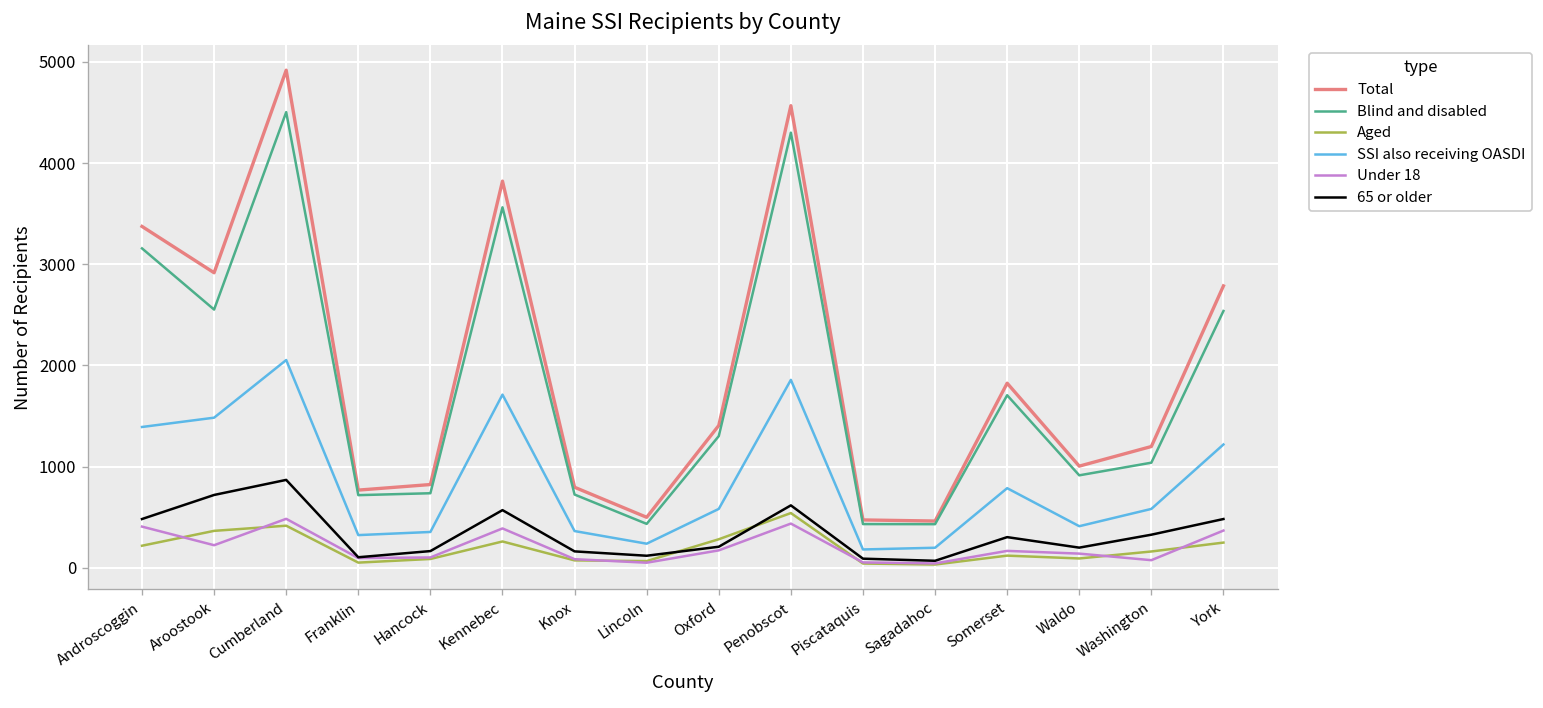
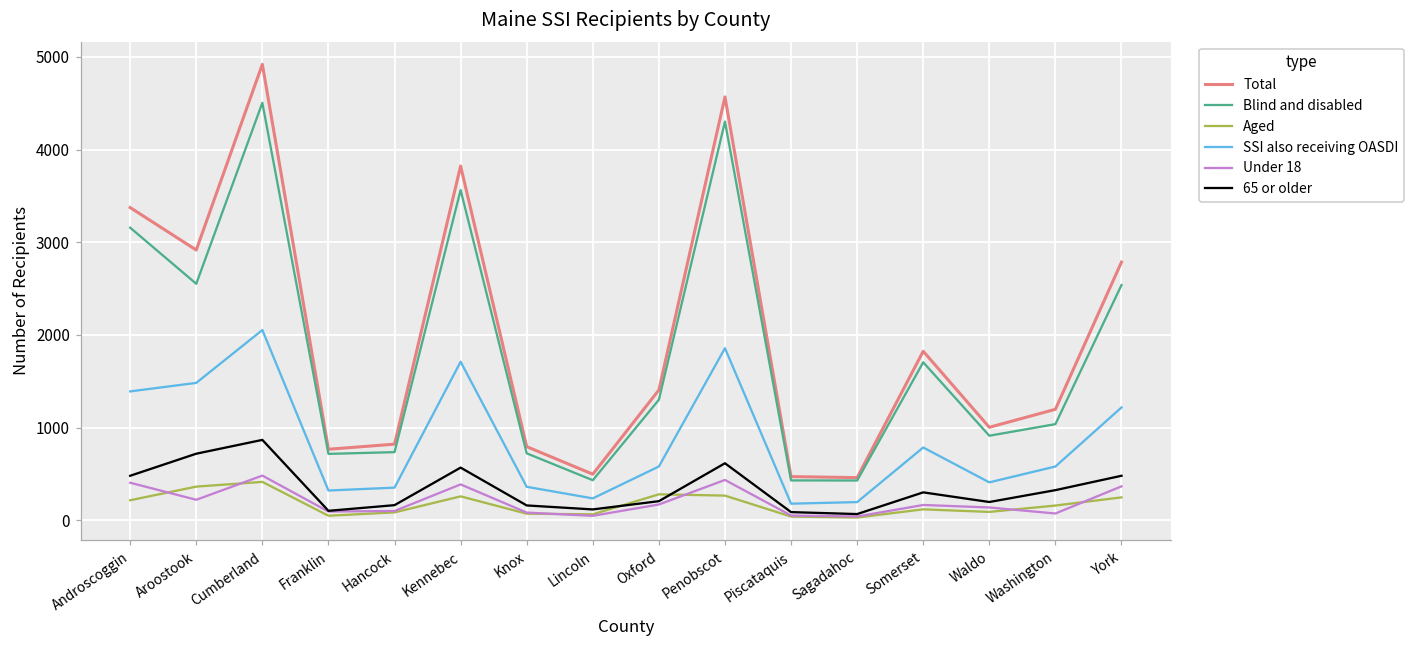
  {
    "Total": {
      "Androscoggin": 3400,
      "Aroostook": 2900,
      "Cumberland": 4900,
      "Franklin": 800,
      "Hancock": 800,
      "Kennebec": 3800,
      "Knox": 800,
      "Lincoln": 500,
      "Oxford": 1400,
      "Penobscot": 4600,
      "Piscataquis": 500,
      "Sagadahoc": 500,
      "Somerset": 1800,
      "Waldo": 1000,
      "Washington": 1200,
      "York": 2800
    },
    "Blind and disabled": {
      "Androscoggin": 3200,
      "Aroostook": 2600,
      "Cumberland": 4500,
      "Franklin": 700,
      "Hancock": 700,
      "Kennebec": 3600,
      "Knox": 700,
      "Lincoln": 400,
      "Oxford": 1300,
      "Penobscot": 4300,
      "Piscataquis": 400,
      "Sagadahoc": 400,
      "Somerset": 1700,
      "Waldo": 900,
      "Washington": 1000,
      "York": 2500
    },
    "Aged": {
      "Androscoggin": 200,
      "Aroostook": 400,
      "Cumberland": 400,
      "Franklin": 100,
      "Kennebec": 300,
      "Oxford": 300,
-     "Penobscot": 500,
+     "Penobscot": 300,
      "Somerset": 100,
      "Waldo": 100,
      "Washington": 200,
      "York": 200
    },
    "SSI also receiving OASDI": {
      "Androscoggin": 1400,
      "Aroostook": 1500,
      "Cumberland": 2100,
      "Franklin": 300,
      "Hancock": 400,
      "Kennebec": 1700,
      "Knox": 400,
      "Lincoln": 200,
      "Oxford": 600,
      "Penobscot": 1900,
      "Piscataquis": 200,
      "Sagadahoc": 200,
      "Somerset": 800,
      "Waldo": 400,
      "Washington": 600,
      "York": 1200
    },
    "Under 18": {
      "Androscoggin": 400,
      "Aroostook": 200,
      "Cumberland": 500,
      "Kennebec": 400,
      "Oxford": 200,
      "Penobscot": 400,
      "Somerset": 200,
      "Waldo": 100,
      "Washington": 100,
      "York": 400
    },
    "65 or older": {
      "Androscoggin": 500,
      "Aroostook": 700,
      "Cumberland": 900,
      "Hancock": 200,
      "Kennebec": 600,
      "Knox": 200,
      "Lincoln": 100,
      "Oxford": 200,
      "Penobscot": 600,
      "Piscataquis": 100,
      "Somerset": 300,
      "Waldo": 200,
      "Washington": 300,
      "York": 500
    }
  }
